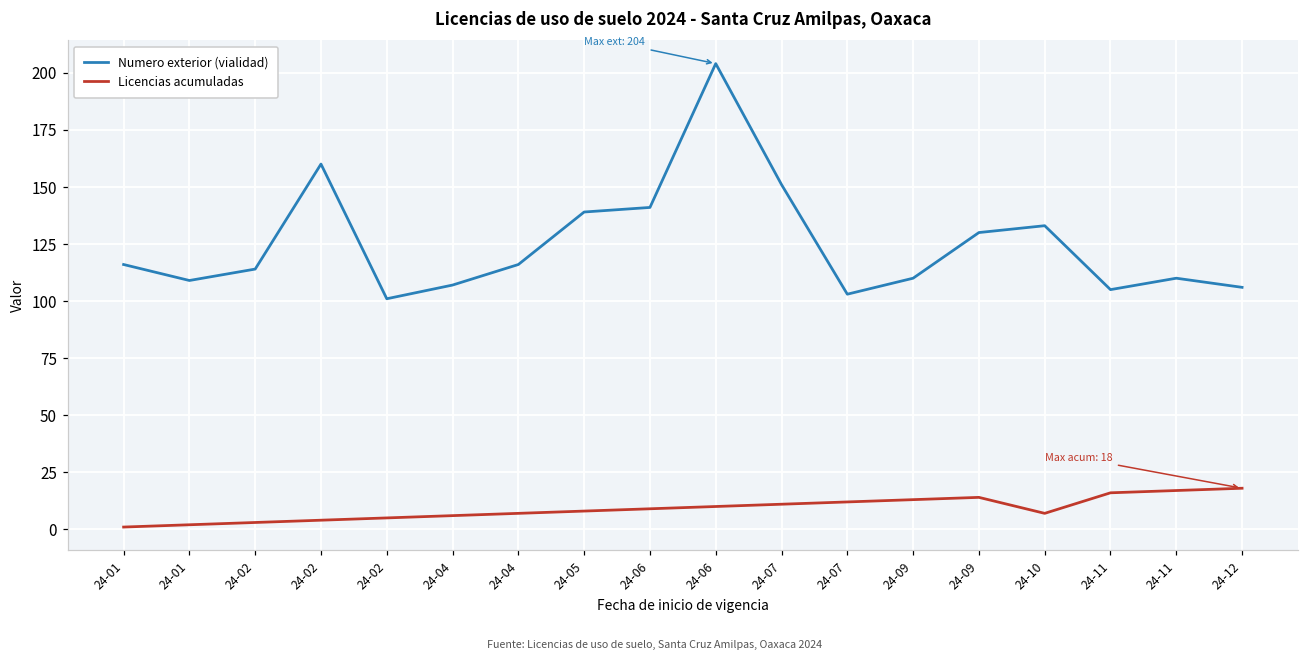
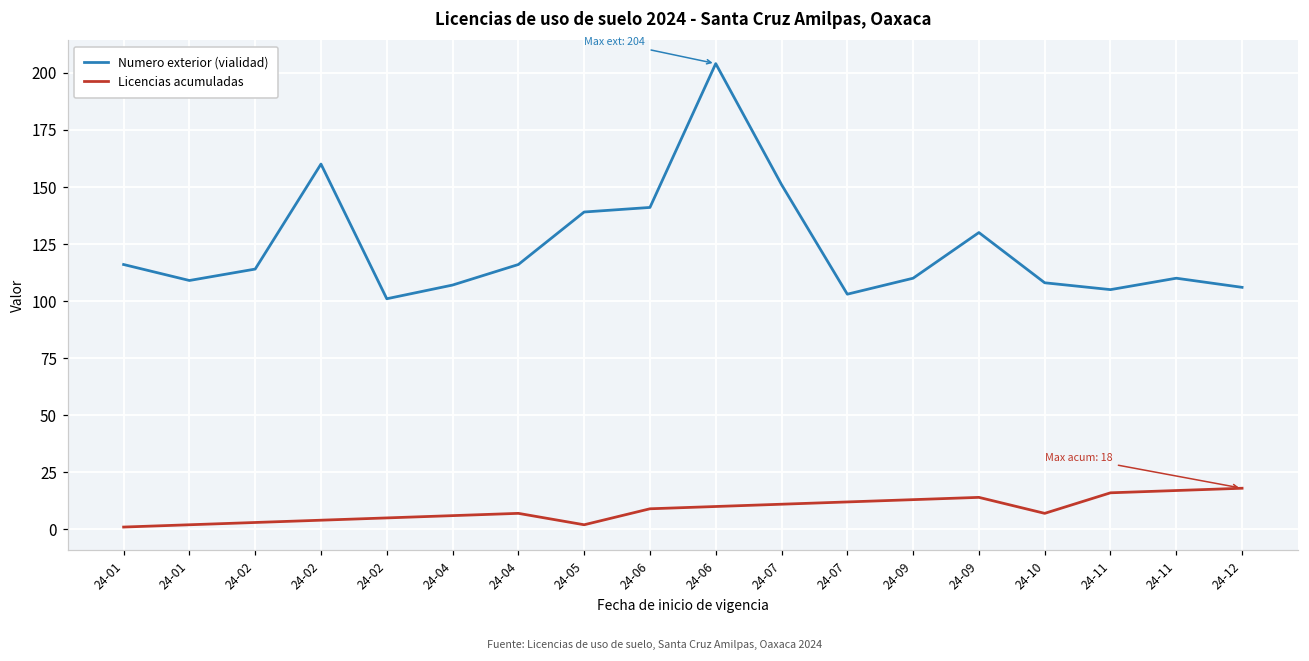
  {
    "Numero exterior (vialidad)": {
      "24-05": 139,
-     "24-10": 133,
+     "24-10": 108,
      "24-12": 106
    },
    "Licencias acumuladas": {
-     "24-05": 8,
+     "24-05": 2,
      "24-10": 7,
      "24-12": 18
    }
  }
